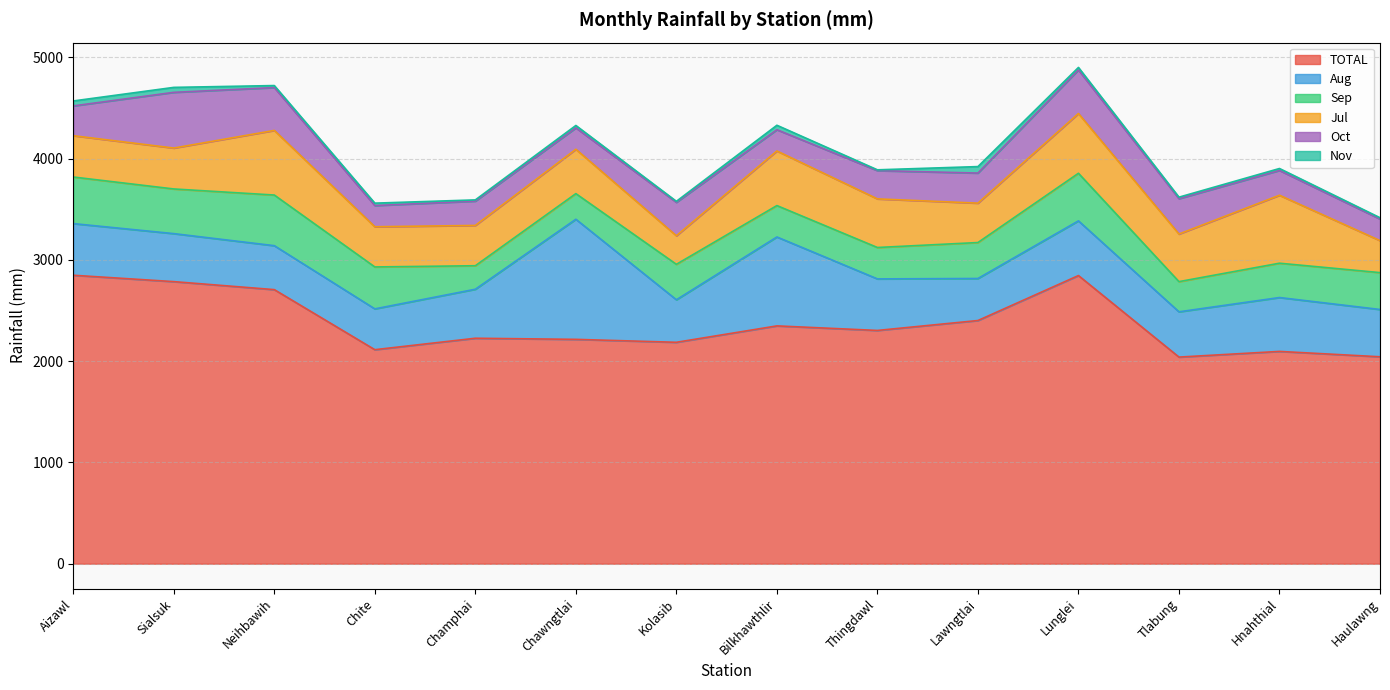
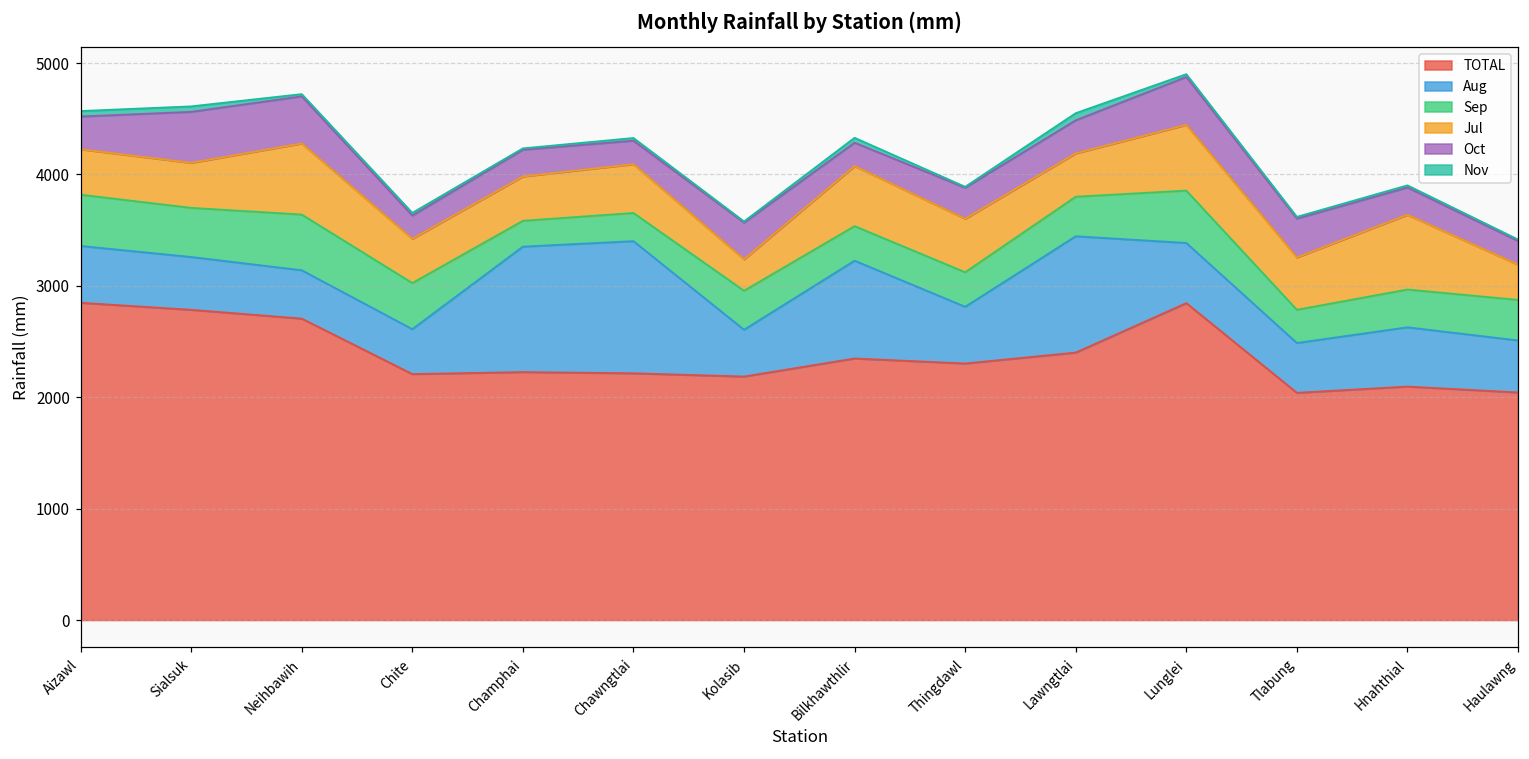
  {
    "TOTAL": {
      "Aizawl": 2850,
      "Sialsuk": 2790,
      "Neihbawih": 2710,
-     "Chite": 2110,
+     "Chite": 2210,
      "Champhai": 2230,
      "Chawngtlai": 2220,
      "Kolasib": 2190,
      "Bilkhawthlir": 2350,
      "Thingdawl": 2300,
      "Lawngtlai": 2400,
      "Lunglei": 2850,
      "Tlabung": 2040,
      "Hnahthial": 2100,
      "Haulawng": 2040
    },
    "Aug": {
      "Aizawl": 510,
      "Sialsuk": 470,
      "Neihbawih": 430,
      "Chite": 400,
-     "Champhai": 480,
+     "Champhai": 1130,
      "Chawngtlai": 1190,
      "Kolasib": 420,
      "Bilkhawthlir": 880,
      "Thingdawl": 510,
-     "Lawngtlai": 420,
+     "Lawngtlai": 1040,
      "Lunglei": 540,
      "Tlabung": 450,
      "Hnahthial": 530,
      "Haulawng": 470
    },
    "Jul": {
      "Aizawl": 410,
      "Sialsuk": 400,
      "Neihbawih": 640,
      "Chite": 400,
      "Champhai": 400,
      "Chawngtlai": 440,
      "Kolasib": 280,
      "Bilkhawthlir": 540,
      "Thingdawl": 480,
      "Lawngtlai": 390,
      "Lunglei": 590,
      "Tlabung": 470,
      "Hnahthial": 670,
      "Haulawng": 320
    },
    "Oct": {
      "Aizawl": 290,
-     "Sialsuk": 550,
+     "Sialsuk": 460,
      "Bilkhawthlir": 210,
      "Lawngtlai": 300,
      "Lunglei": 430
    }
  }
